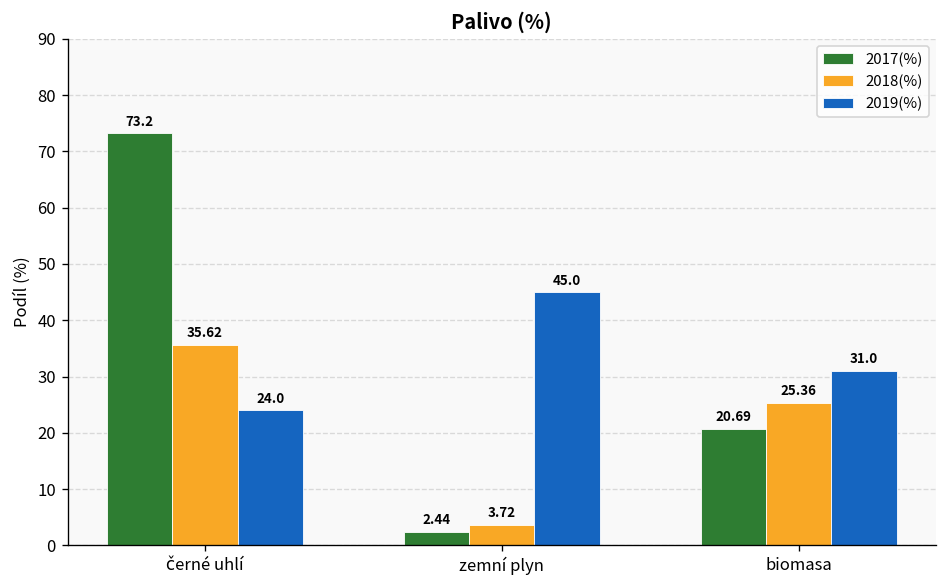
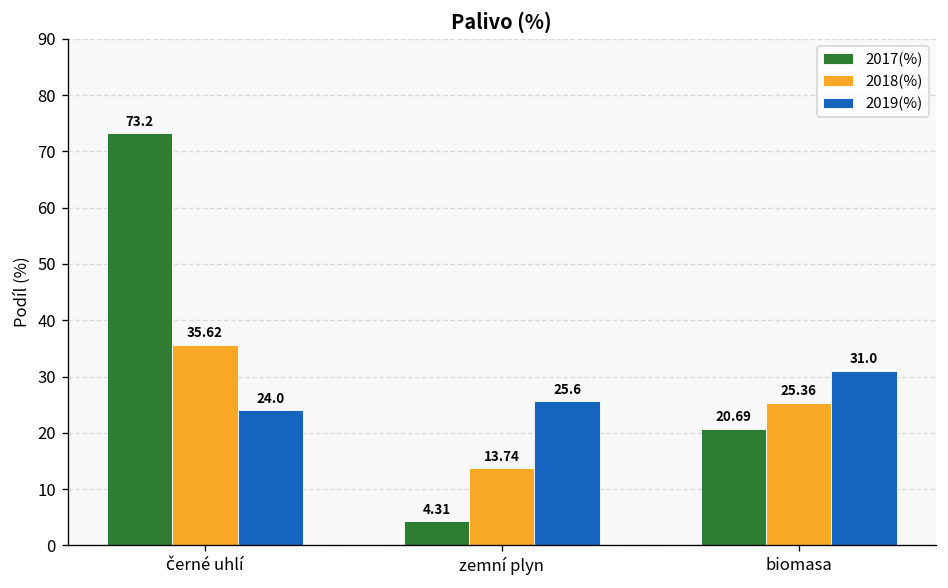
  {
    "2017(%)": {
      "černé uhlí": 73.2,
-     "zemní plyn": 2.44,
+     "zemní plyn": 4.31,
      "biomasa": 20.69
    },
    "2018(%)": {
      "černé uhlí": 35.62,
-     "zemní plyn": 3.72,
+     "zemní plyn": 13.74,
      "biomasa": 25.36
    },
    "2019(%)": {
      "černé uhlí": 24.0,
-     "zemní plyn": 45.0,
+     "zemní plyn": 25.6,
      "biomasa": 31.0
    }
  }
